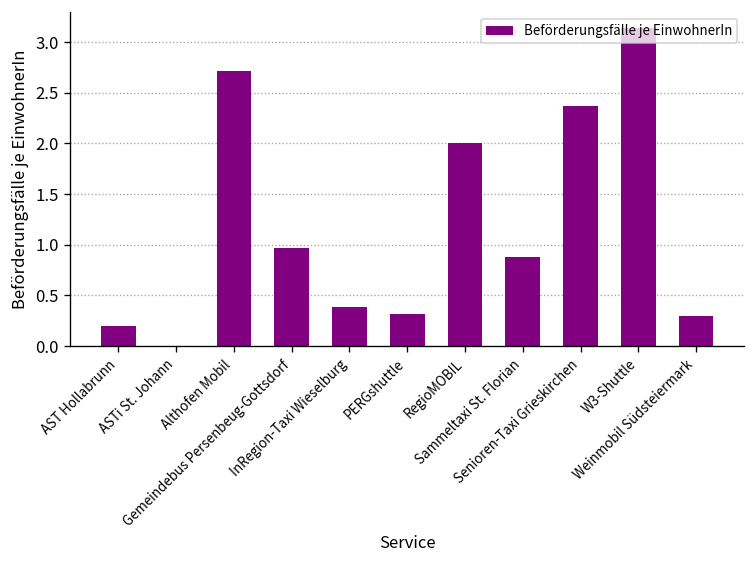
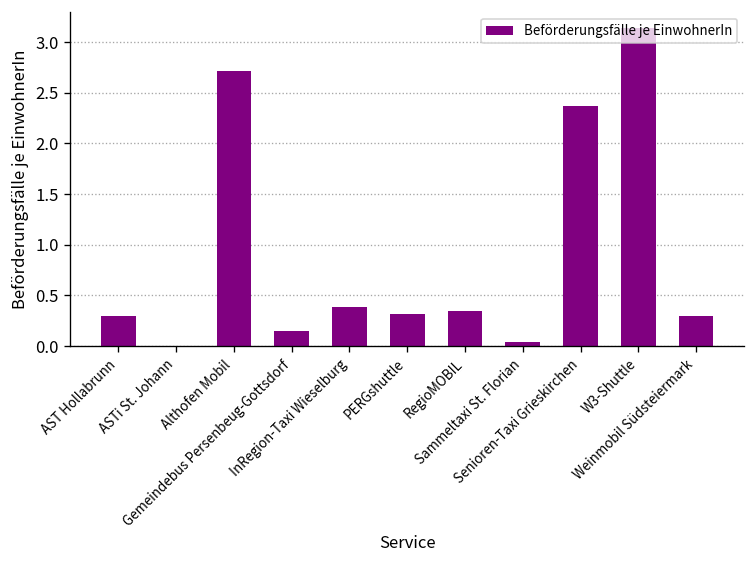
  {
-   "AST Hollabrunn": 0.2,
+   "AST Hollabrunn": 0.3,
    "ASTi St. Johann": 0.0,
    "Althofen Mobil": 2.7,
-   "Gemeindebus Persenbeug-Gottsdorf": 1.0,
+   "Gemeindebus Persenbeug-Gottsdorf": 0.2,
    "InRegion-Taxi Wieselburg": 0.4,
    "PERGshuttle": 0.3,
-   "RegioMOBIL": 2.0,
-   "Sammeltaxi St. Florian": 0.9,
+   "RegioMOBIL": 0.4,
+   "Sammeltaxi St. Florian": 0.0,
    "Senioren-Taxi Grieskirchen": 2.4,
    "Weinmobil Südsteiermark": 0.3
  }
